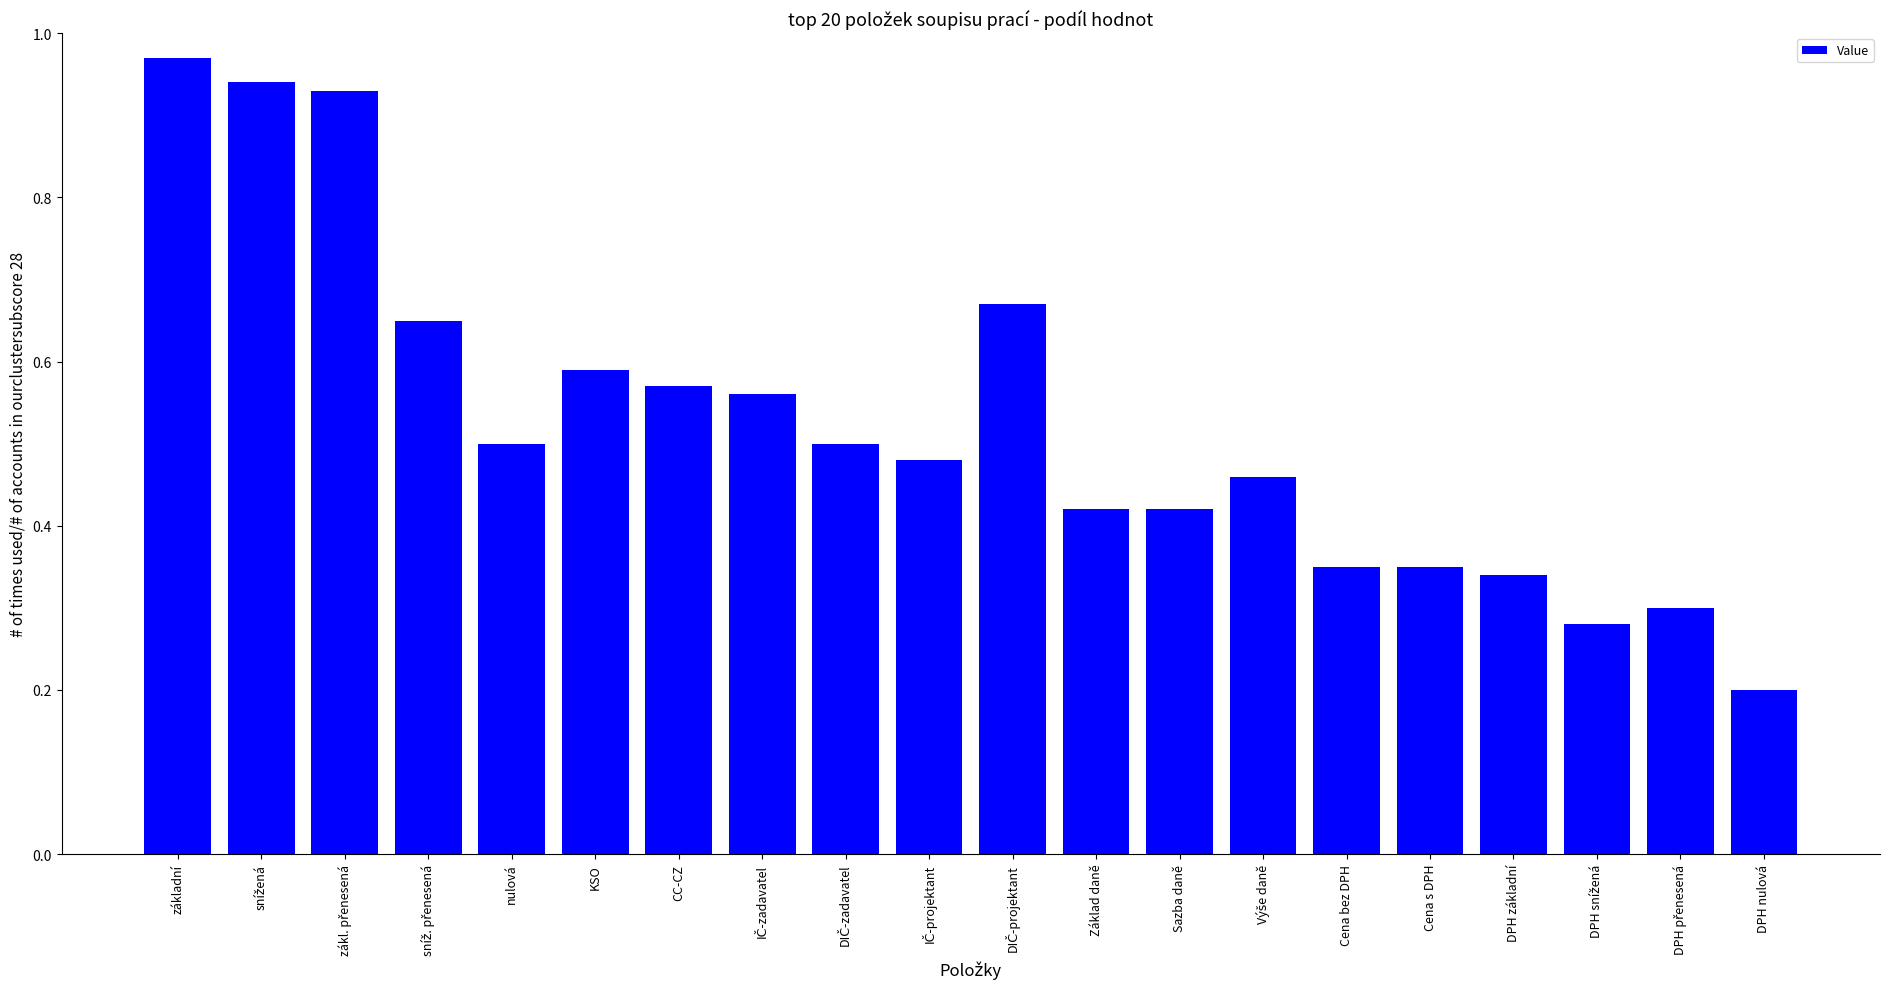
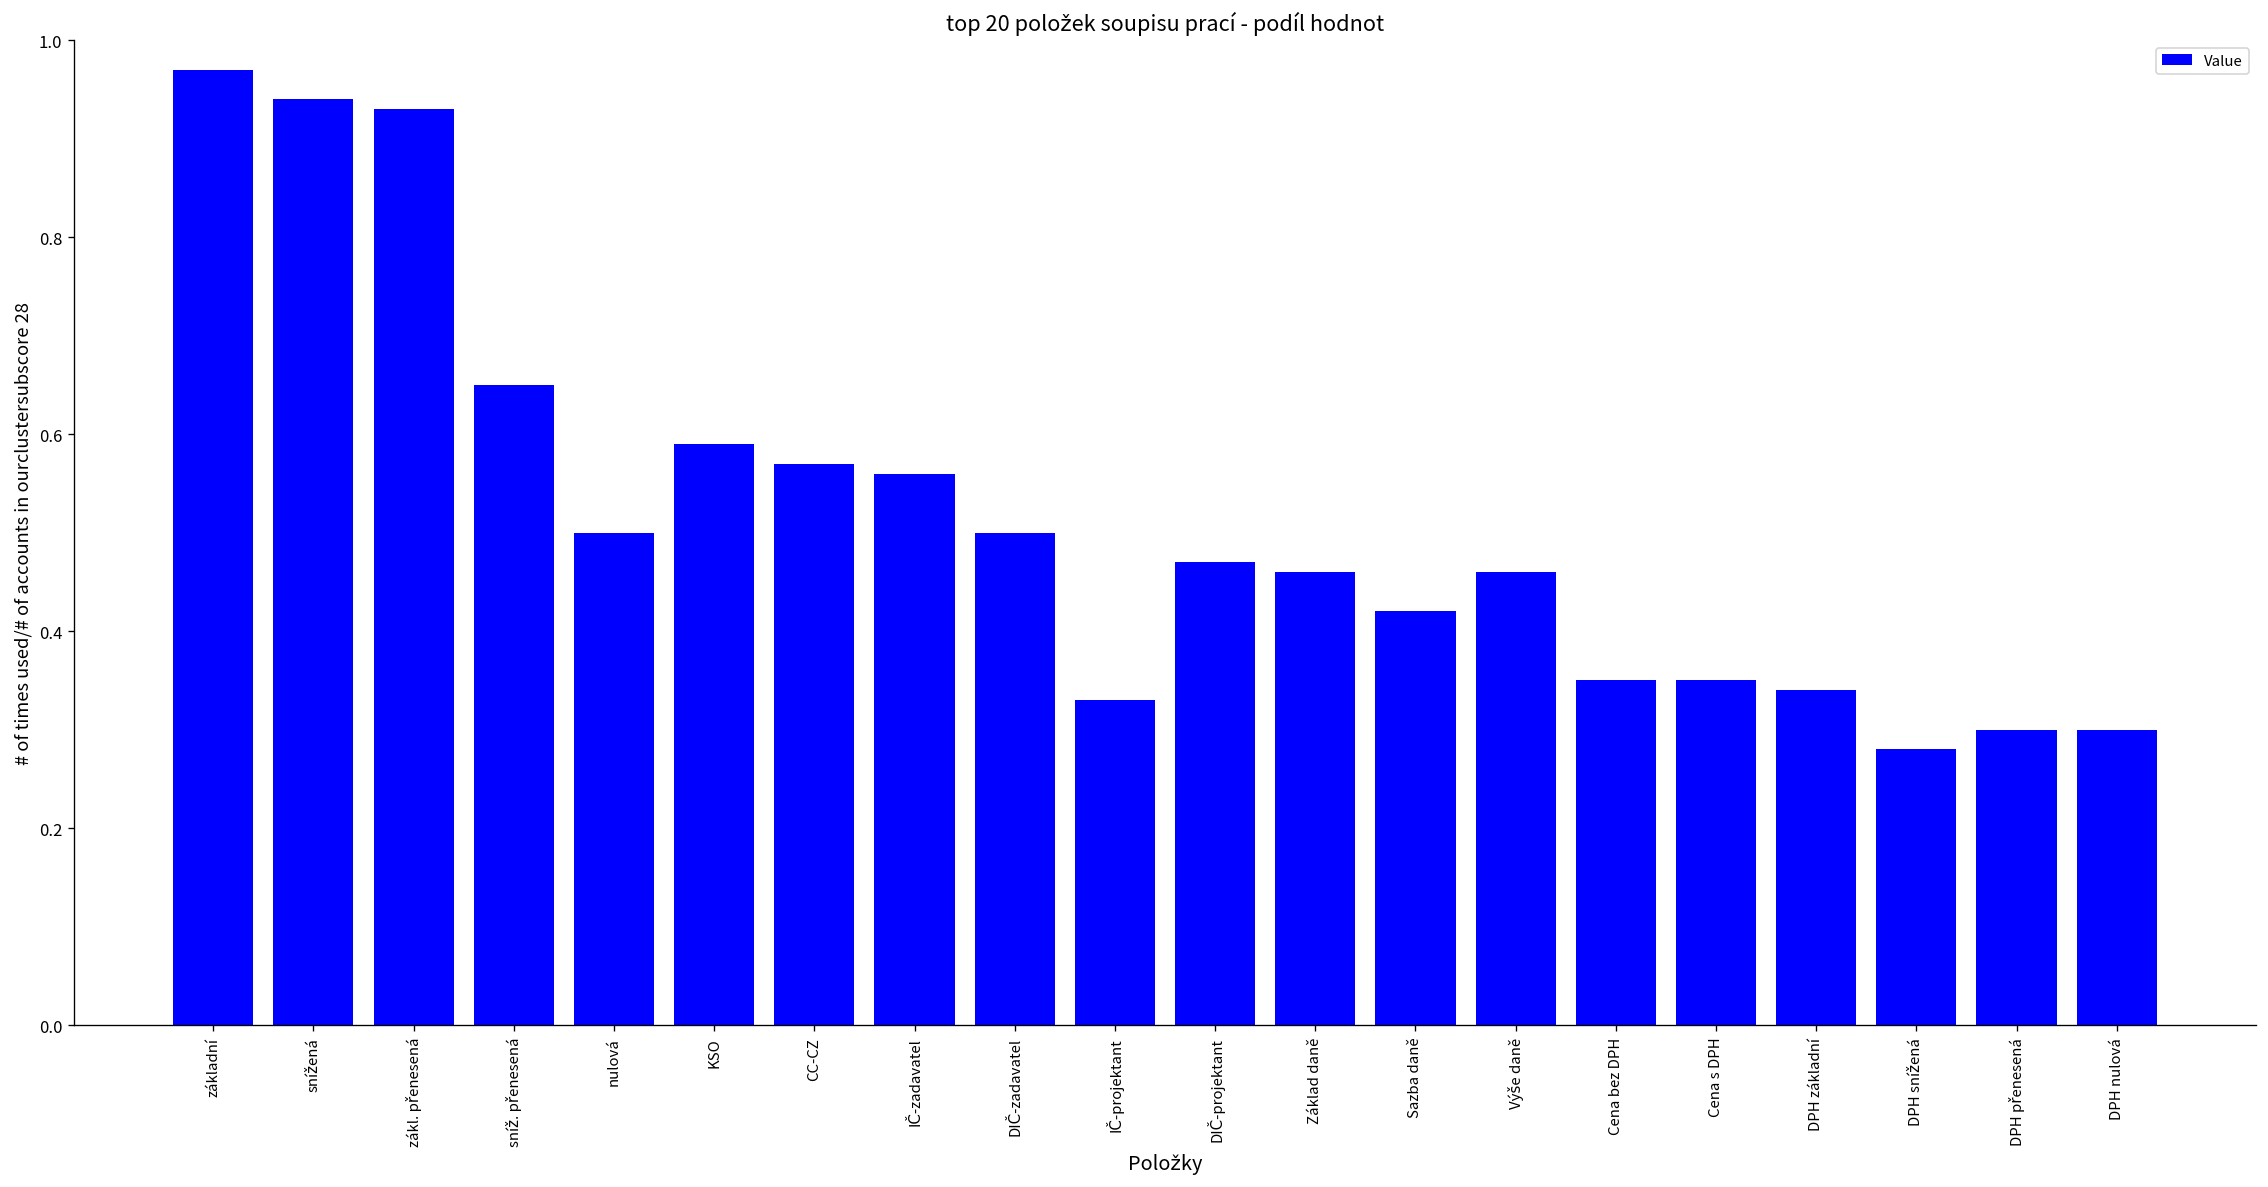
  {
    "základní": 0.97,
    "snížená": 0.94,
    "zákl. přenesená": 0.93,
    "sníž. přenesená": 0.65,
    "nulová": 0.50,
    "KSO": 0.59,
    "CC-CZ": 0.57,
    "IČ-zadavatel": 0.56,
    "DIČ-zadavatel": 0.50,
-   "IČ-projektant": 0.48,
-   "DIČ-projektant": 0.67,
-   "Základ daně": 0.42,
+   "IČ-projektant": 0.33,
+   "DIČ-projektant": 0.47,
+   "Základ daně": 0.46,
    "Sazba daně": 0.42,
    "Výše daně": 0.46,
    "Cena bez DPH": 0.35,
    "Cena s DPH": 0.35,
    "DPH základní": 0.34,
    "DPH snížená": 0.28,
    "DPH přenesená": 0.30,
-   "DPH nulová": 0.2
+   "DPH nulová": 0.3
  }
